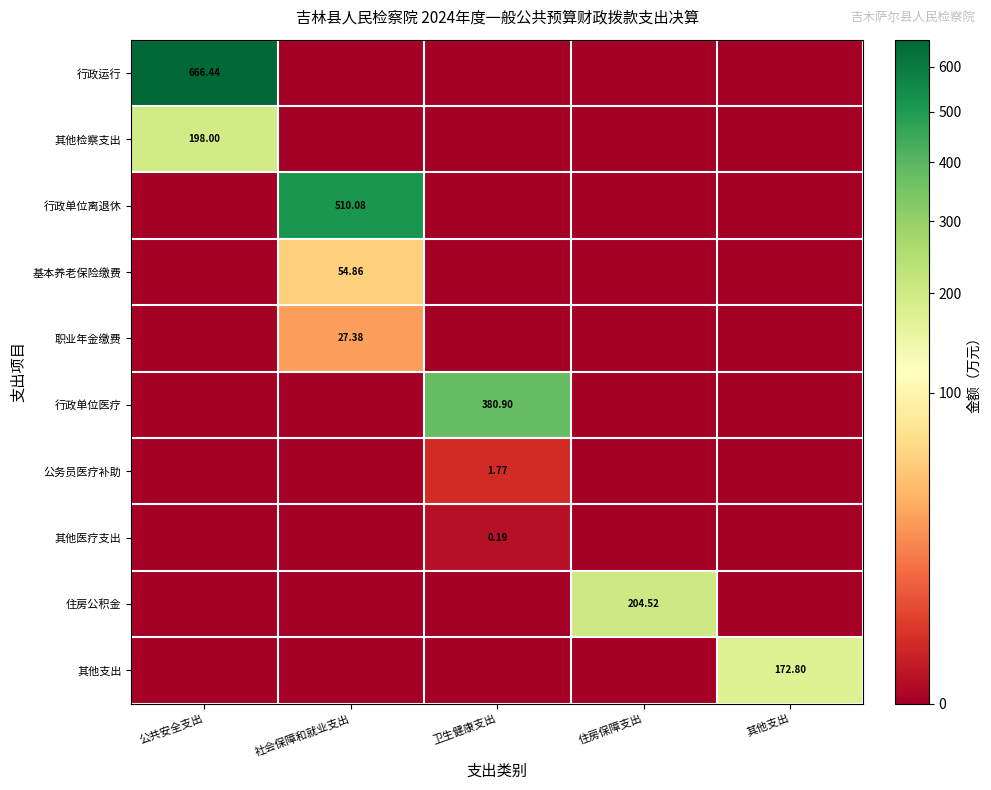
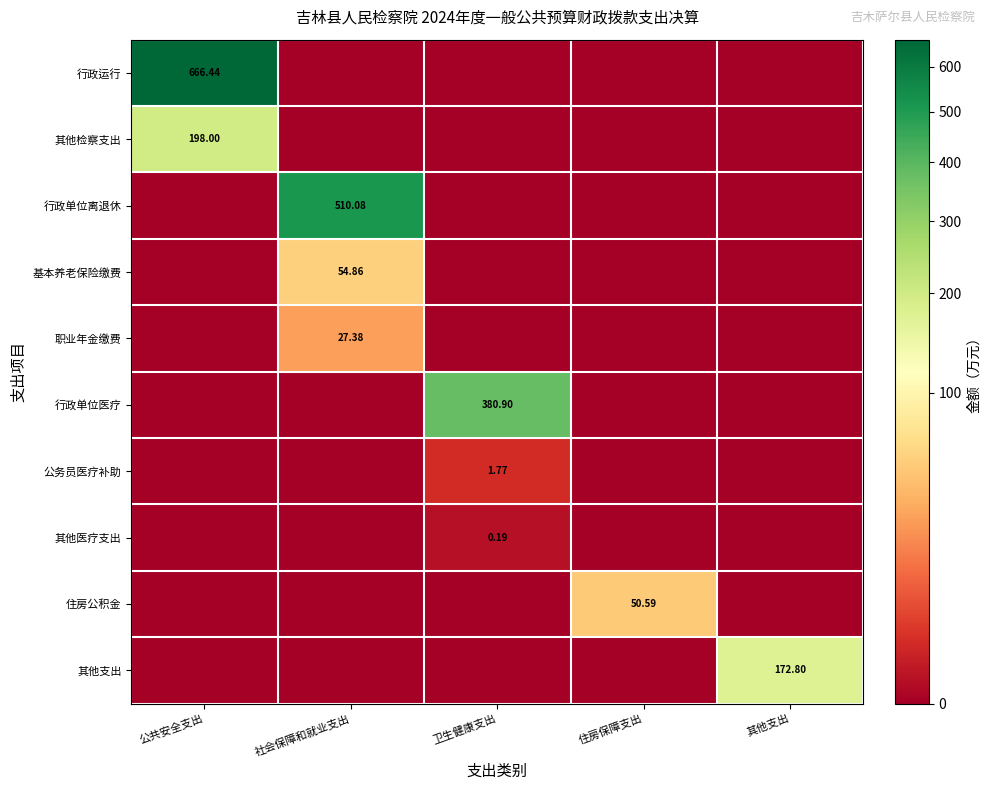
  {
    "行政运行": {
      "公共安全支出": 666.44
    },
    "其他检察支出": {
      "公共安全支出": 198.00
    },
    "行政单位离退休": {
      "社会保障和就业支出": 510.08
    },
    "基本养老保险缴费": {
      "社会保障和就业支出": 54.86
    },
    "职业年金缴费": {
      "社会保障和就业支出": 27.38
    },
    "行政单位医疗": {
      "卫生健康支出": 380.90
    },
    "公务员医疗补助": {
      "卫生健康支出": 1.77
    },
    "其他医疗支出": {
      "卫生健康支出": 0.19
    },
    "住房公积金": {
-     "住房保障支出": 204.52
+     "住房保障支出": 50.59
    },
    "其他支出": {
      "其他支出": 172.80
    }
  }
